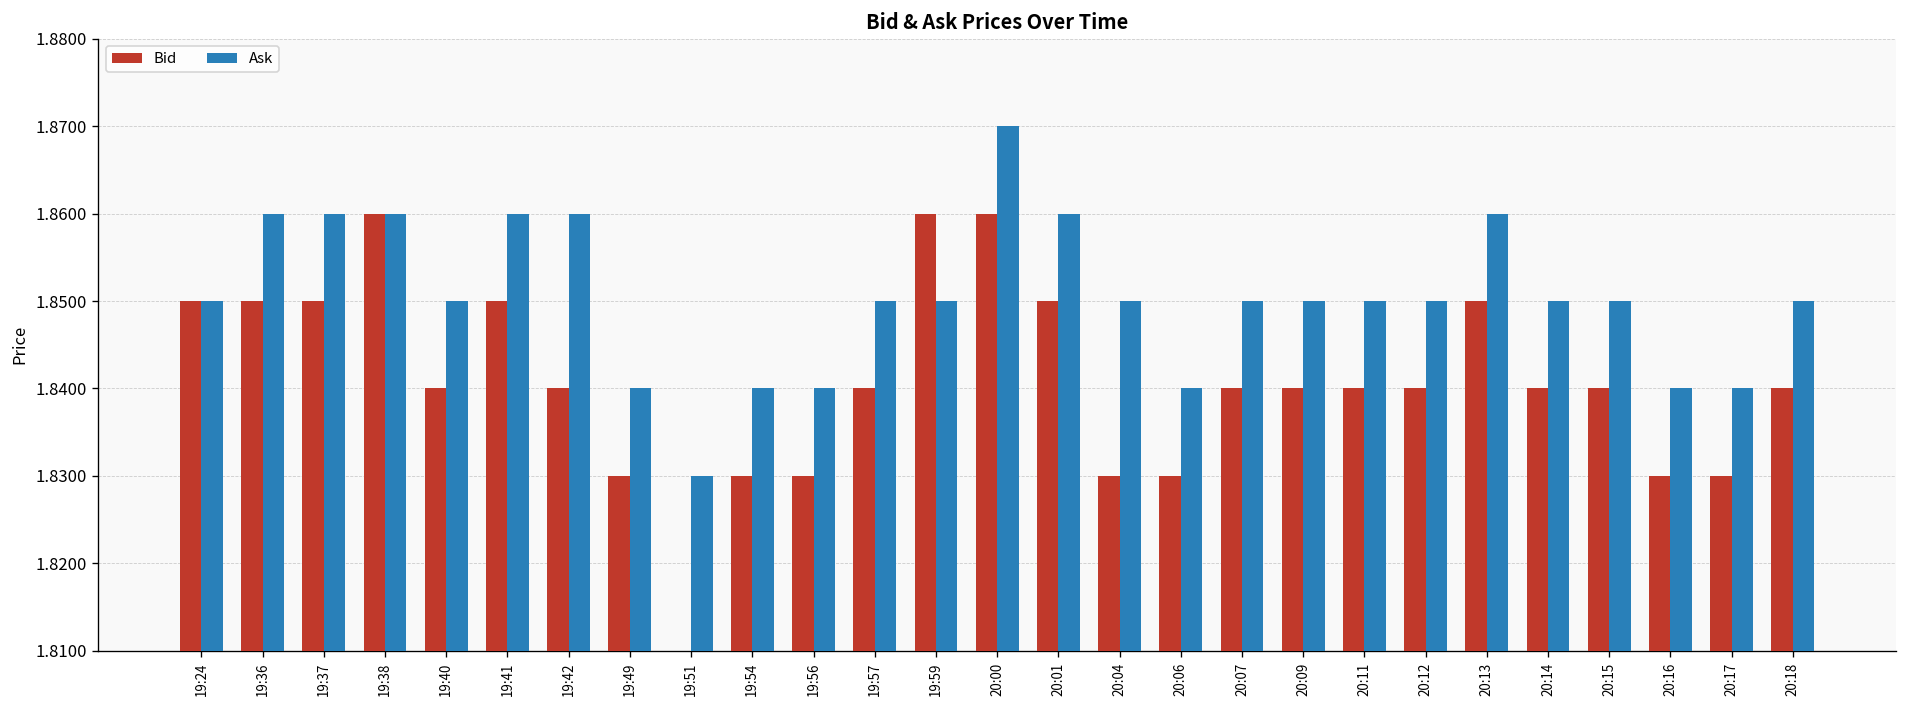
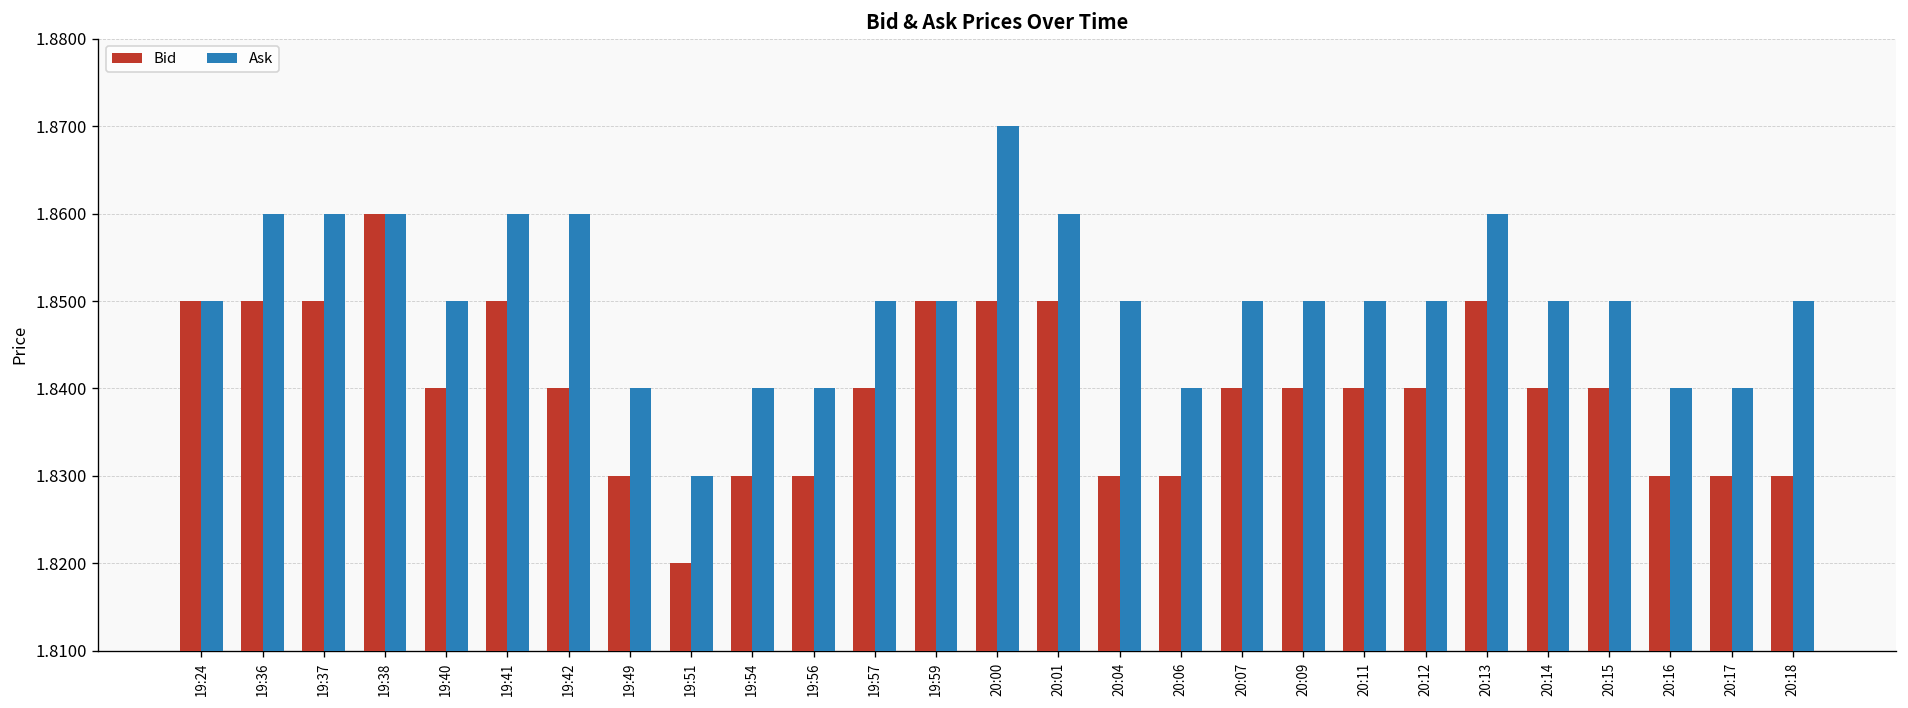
  {
    "Bid": {
      "19:24": 1.85,
      "19:36": 1.85,
      "19:37": 1.85,
      "19:38": 1.86,
      "19:40": 1.84,
      "19:41": 1.85,
      "19:42": 1.84,
      "19:49": 1.83,
-     "19:51": 1.81,
+     "19:51": 1.82,
      "19:54": 1.83,
      "19:56": 1.83,
      "19:57": 1.84,
-     "19:59": 1.86,
-     "20:00": 1.86,
+     "19:59": 1.85,
+     "20:00": 1.85,
      "20:01": 1.85,
      "20:04": 1.83,
      "20:06": 1.83,
      "20:07": 1.84,
      "20:09": 1.84,
      "20:11": 1.84,
      "20:12": 1.84,
      "20:13": 1.85,
      "20:14": 1.84,
      "20:15": 1.84,
      "20:16": 1.83,
      "20:17": 1.83,
-     "20:18": 1.84
+     "20:18": 1.83
    },
    "Ask": {
      "19:24": 1.85,
      "19:36": 1.86,
      "19:37": 1.86,
      "19:38": 1.86,
      "19:40": 1.85,
      "19:41": 1.86,
      "19:42": 1.86,
      "19:49": 1.84,
      "19:51": 1.83,
      "19:54": 1.84,
      "19:56": 1.84,
      "19:57": 1.85,
      "19:59": 1.85,
      "20:00": 1.87,
      "20:01": 1.86,
      "20:04": 1.85,
      "20:06": 1.84,
      "20:07": 1.85,
      "20:09": 1.85,
      "20:11": 1.85,
      "20:12": 1.85,
      "20:13": 1.86,
      "20:14": 1.85,
      "20:15": 1.85,
      "20:16": 1.84,
      "20:17": 1.84,
      "20:18": 1.85
    }
  }
